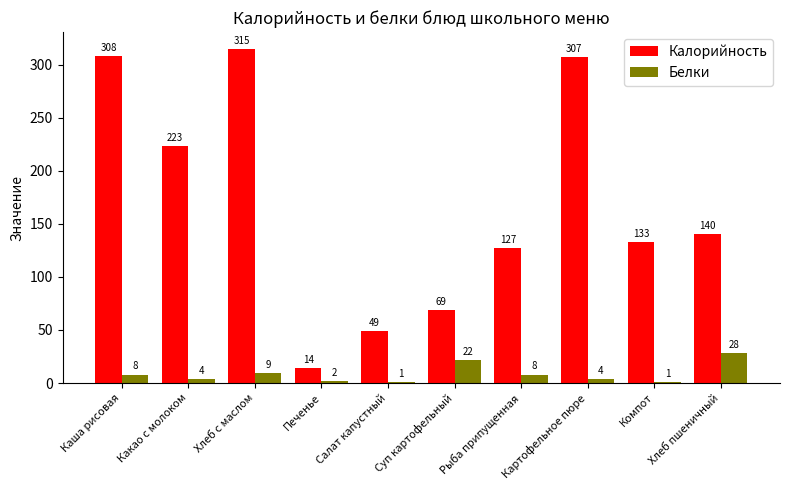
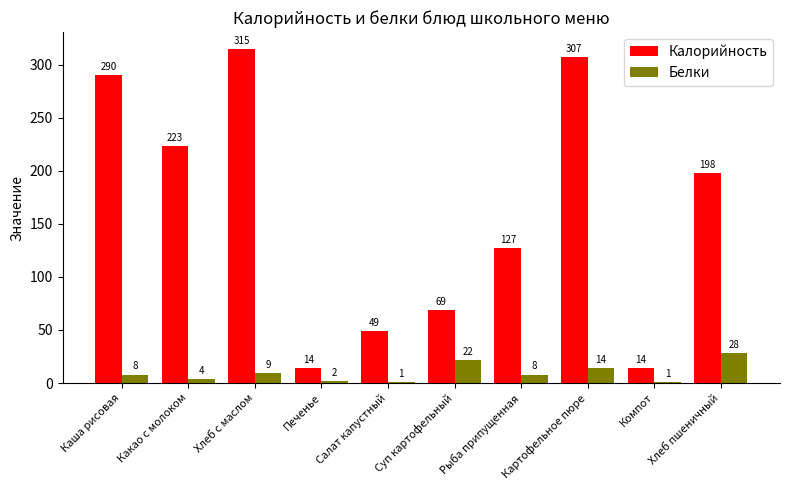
  {
    "Калорийность": {
-     "Каша рисовая": 308,
+     "Каша рисовая": 290,
      "Какао с молоком": 223,
      "Хлеб с маслом": 315,
      "Печенье": 14,
      "Салат капустный": 49,
      "Суп картофельный": 69,
      "Рыба припущенная": 127,
      "Картофельное пюре": 307,
-     "Компот": 133,
-     "Хлеб пшеничный": 140
+     "Компот": 14,
+     "Хлеб пшеничный": 198
    },
    "Белки": {
      "Каша рисовая": 8,
      "Какао с молоком": 4,
      "Хлеб с маслом": 9,
      "Печенье": 2,
      "Салат капустный": 1,
      "Суп картофельный": 22,
      "Рыба припущенная": 8,
-     "Картофельное пюре": 4,
+     "Картофельное пюре": 14,
      "Компот": 1,
      "Хлеб пшеничный": 28
    }
  }
